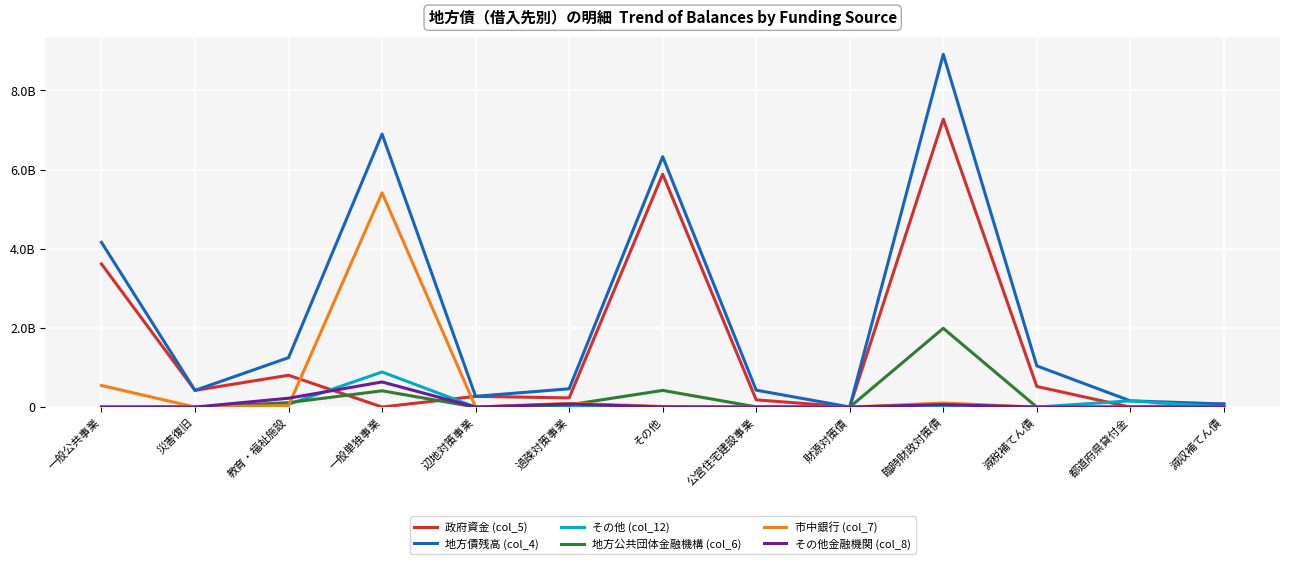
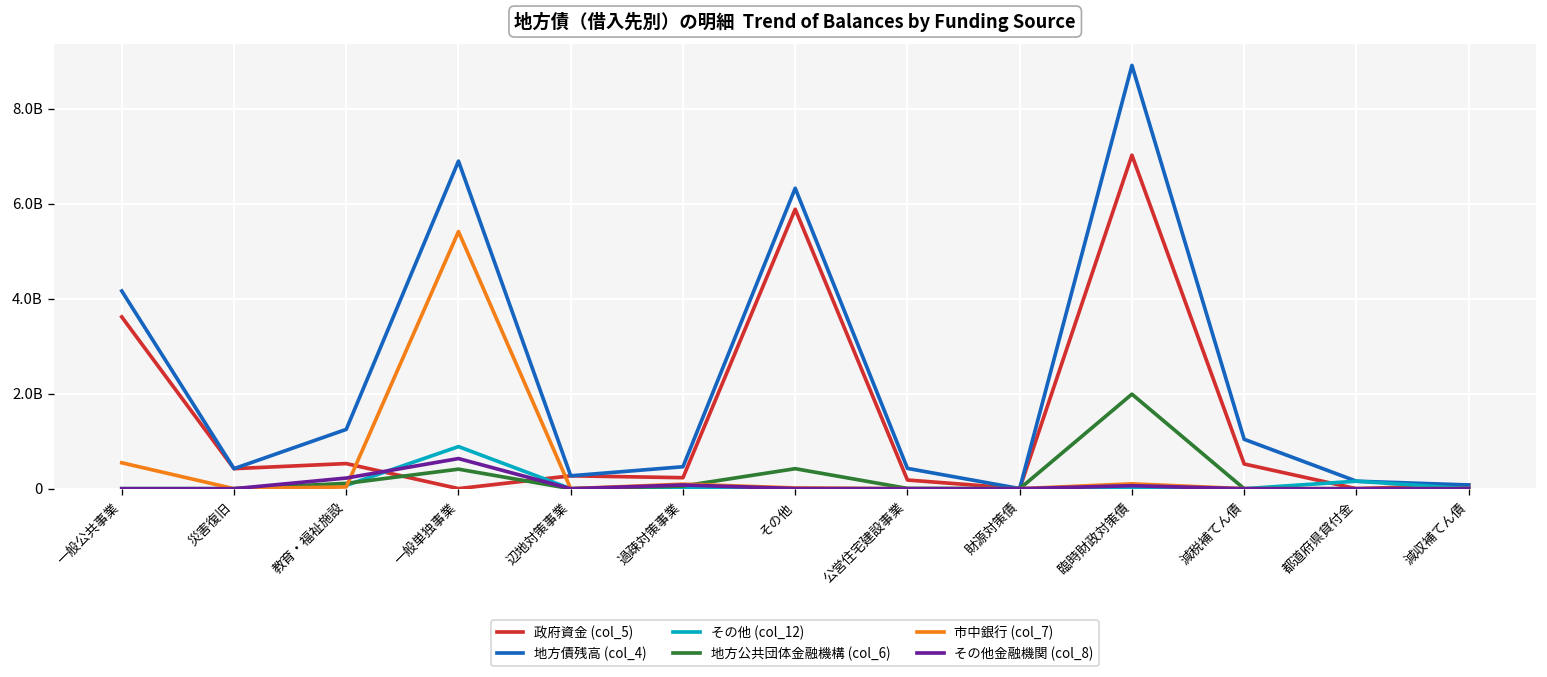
  {
    "政府資金 (col_5)": {
      "一般公共事業": 3600000000,
-     "教育・福祉施設": 800000000,
+     "教育・福祉施設": 500000000,
      "一般単独事業": 0,
      "過疎対策事業": 200000000,
      "その他": 5900000000,
      "公営住宅建設事業": 200000000,
-     "臨時財政対策債": 7300000000,
+     "臨時財政対策債": 7000000000,
      "減税補てん債": 500000000
    },
    "地方債残高 (col_4)": {
      "一般公共事業": 4200000000,
      "教育・福祉施設": 1200000000,
      "一般単独事業": 6900000000,
      "過疎対策事業": 500000000,
      "その他": 6300000000,
      "公営住宅建設事業": 400000000,
      "臨時財政対策債": 8900000000,
      "減税補てん債": 1000000000
    },
    "その他 (col_12)": {
      "一般単独事業": 900000000,
      "臨時財政対策債": 0
    },
    "地方公共団体金融機構 (col_6)": {
      "一般単独事業": 400000000,
      "その他": 400000000,
      "臨時財政対策債": 2000000000
    },
    "市中銀行 (col_7)": {
      "一般公共事業": 500000000,
      "一般単独事業": 5400000000
    },
    "その他金融機関 (col_8)": {
      "教育・福祉施設": 200000000,
      "一般単独事業": 600000000
    }
  }
